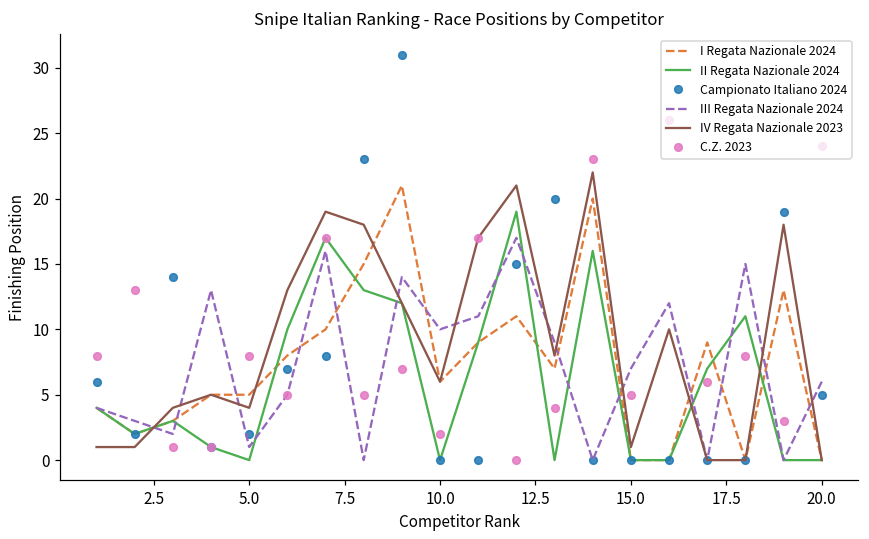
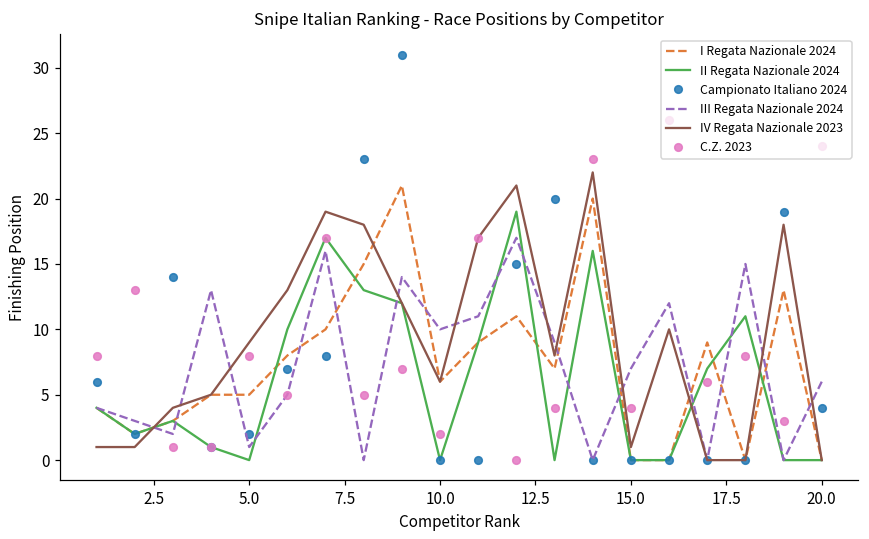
  {
    "I Regata Nazionale 2024": {
      "5.0": 5
    },
    "II Regata Nazionale 2024": {
      "5.0": 0
    },
    "Campionato Italiano 2024": {
      "5.0": 2,
-     "20.0": 5
+     "20.0": 4
    },
    "III Regata Nazionale 2024": {
      "5.0": 1,
      "10.0": 10,
      "15.0": 7,
      "20.0": 6
    },
    "IV Regata Nazionale 2023": {
-     "5.0": 4,
+     "5.0": 9,
      "15.0": 1
    },
    "C.Z. 2023": {
      "5.0": 8,
      "10.0": 2,
-     "15.0": 5
+     "15.0": 4
    }
  }
